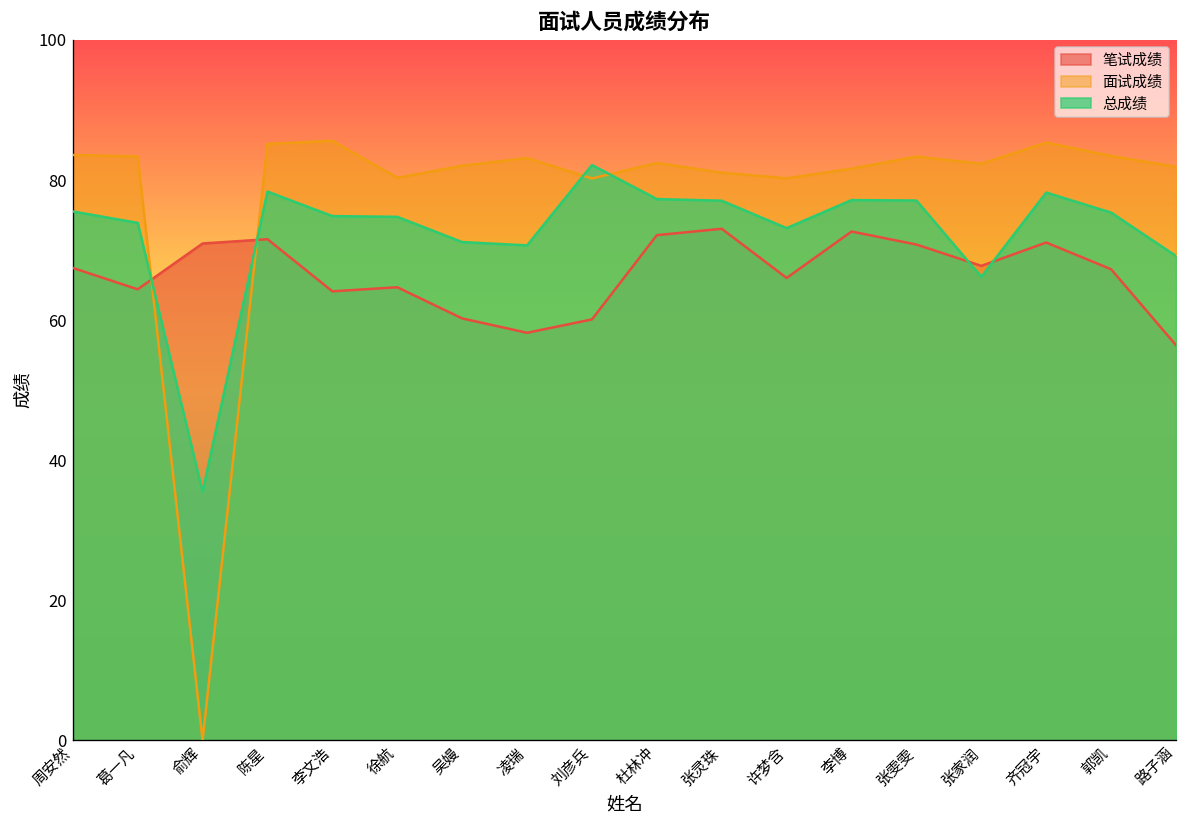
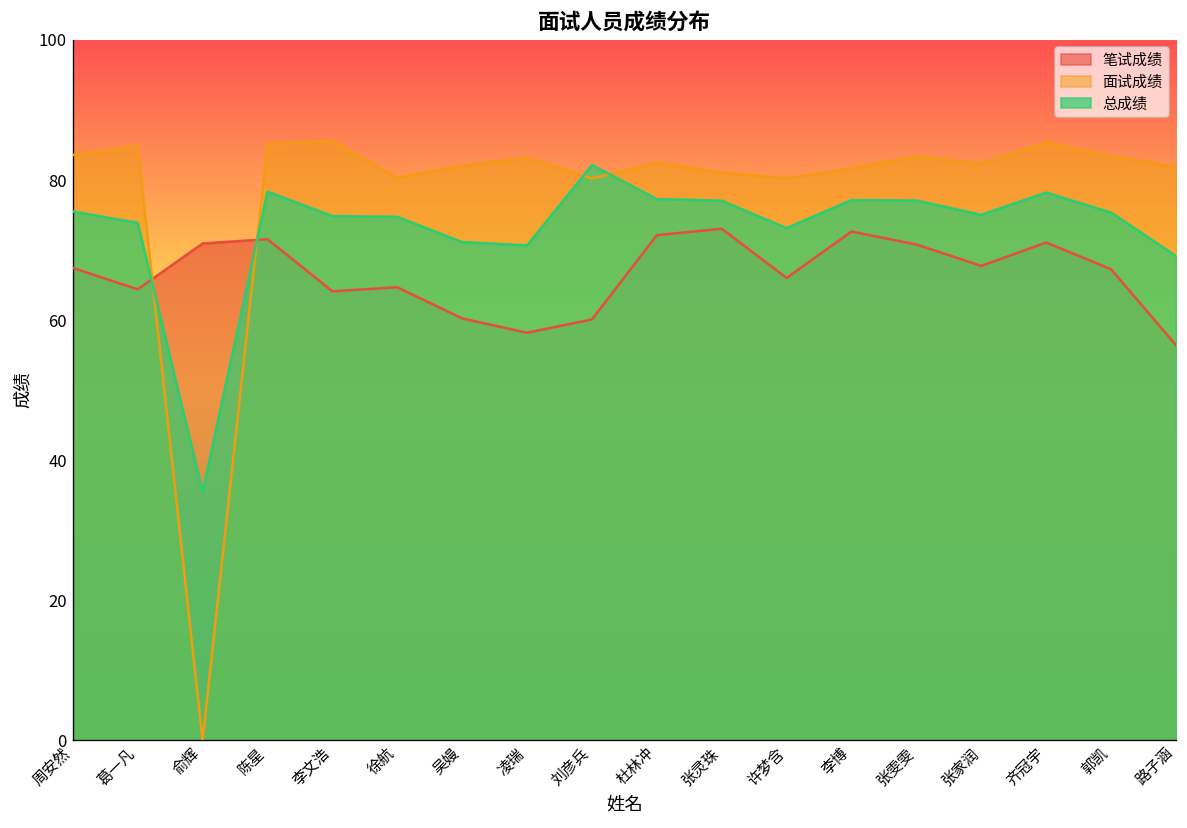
  {
    "笔试成绩": {
      "周安然": 67,
      "葛一凡": 64,
      "俞辉": 71,
      "陈星": 72,
      "李文浩": 64,
      "徐航": 65,
      "吴嫚": 60,
      "凌瑞": 58,
      "刘彦兵": 60,
      "杜林冲": 72,
      "张灵珠": 73,
      "许梦含": 66,
      "李博": 73,
      "张雯雯": 71,
      "张家润": 68,
      "齐冠宇": 71,
      "郭凯": 67,
      "路子涵": 56
    },
    "面试成绩": {
      "周安然": 84,
-     "葛一凡": 83,
+     "葛一凡": 85,
      "俞辉": 0,
      "陈星": 85,
      "李文浩": 86,
      "徐航": 80,
      "吴嫚": 82,
      "凌瑞": 83,
      "刘彦兵": 80,
      "杜林冲": 82,
      "张灵珠": 81,
      "许梦含": 80,
      "李博": 82,
      "张雯雯": 83,
      "张家润": 82,
      "齐冠宇": 85,
      "郭凯": 83,
      "路子涵": 82
    },
    "总成绩": {
      "周安然": 76,
      "葛一凡": 74,
      "俞辉": 35,
      "陈星": 78,
      "李文浩": 75,
      "徐航": 75,
      "吴嫚": 71,
      "凌瑞": 71,
      "刘彦兵": 82,
      "杜林冲": 77,
      "张灵珠": 77,
      "许梦含": 73,
      "李博": 77,
      "张雯雯": 77,
-     "张家润": 66,
+     "张家润": 75,
      "齐冠宇": 78,
      "郭凯": 75,
      "路子涵": 69
    }
  }
